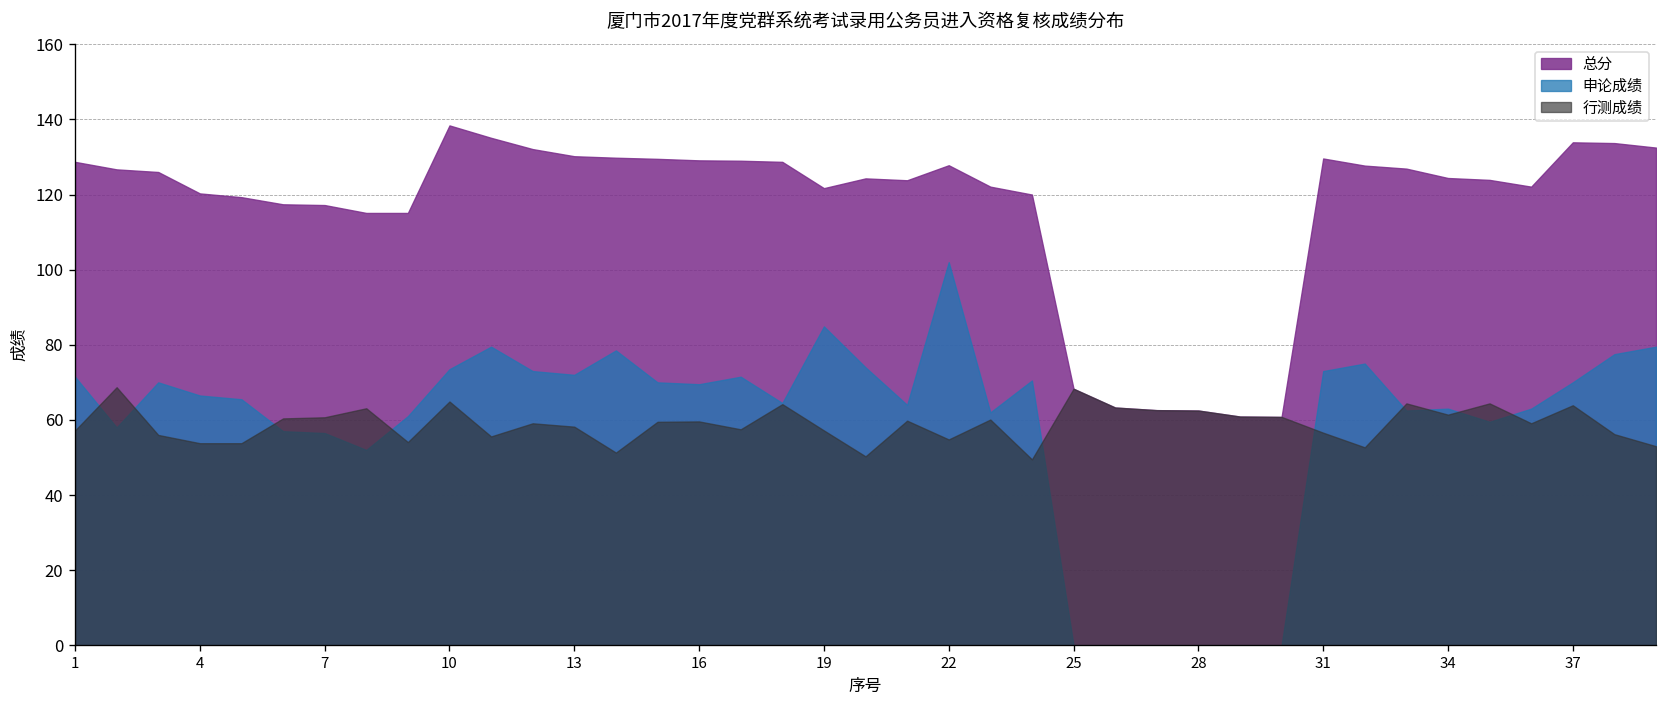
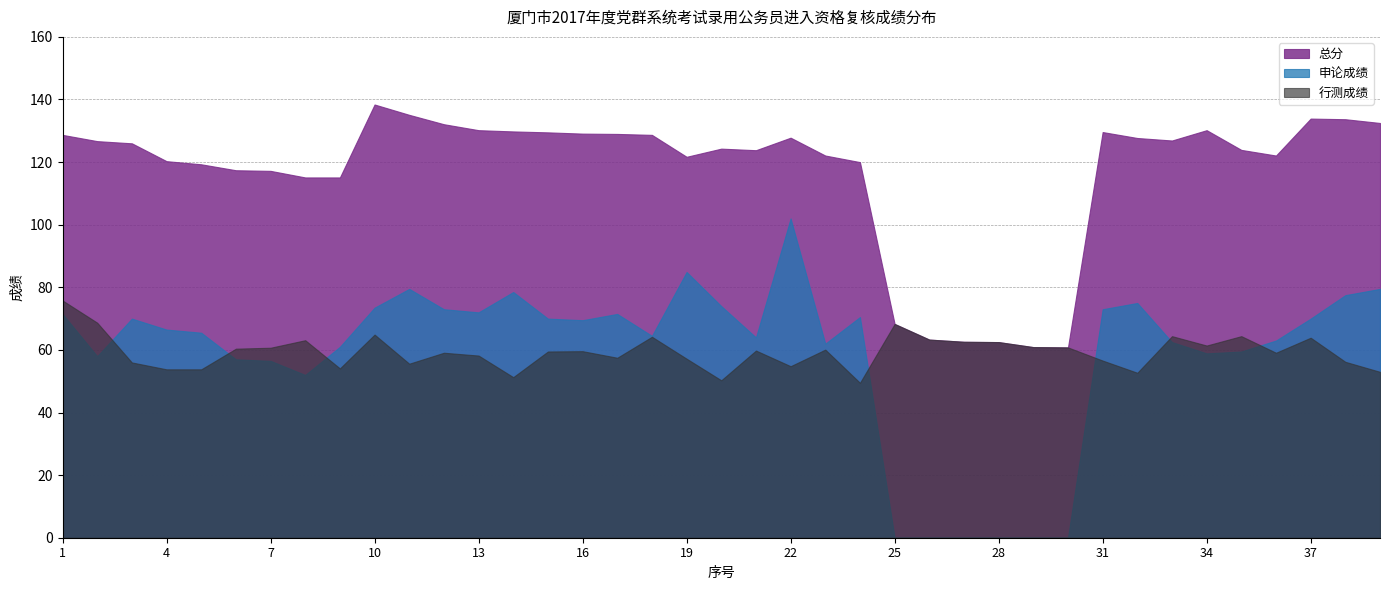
  {
    "总分": {
      "1": 129,
      "4": 120,
      "7": 117,
      "10": 138,
      "13": 130,
      "16": 129,
      "19": 122,
      "22": 128,
      "31": 130,
-     "34": 124,
+     "34": 130,
      "37": 134
    },
    "申论成绩": {
      "1": 72,
      "4": 67,
      "7": 57,
      "10": 74,
      "13": 72,
      "16": 70,
      "19": 85,
      "22": 102,
      "25": 0,
      "28": 0,
      "31": 73,
-     "34": 63,
+     "34": 59,
      "37": 70
    },
    "行测成绩": {
-     "1": 57,
+     "1": 76,
      "4": 54,
      "7": 61,
      "10": 65,
      "13": 58,
      "16": 60,
      "19": 57,
      "22": 55,
      "31": 57,
      "34": 61,
      "37": 64
    }
  }
